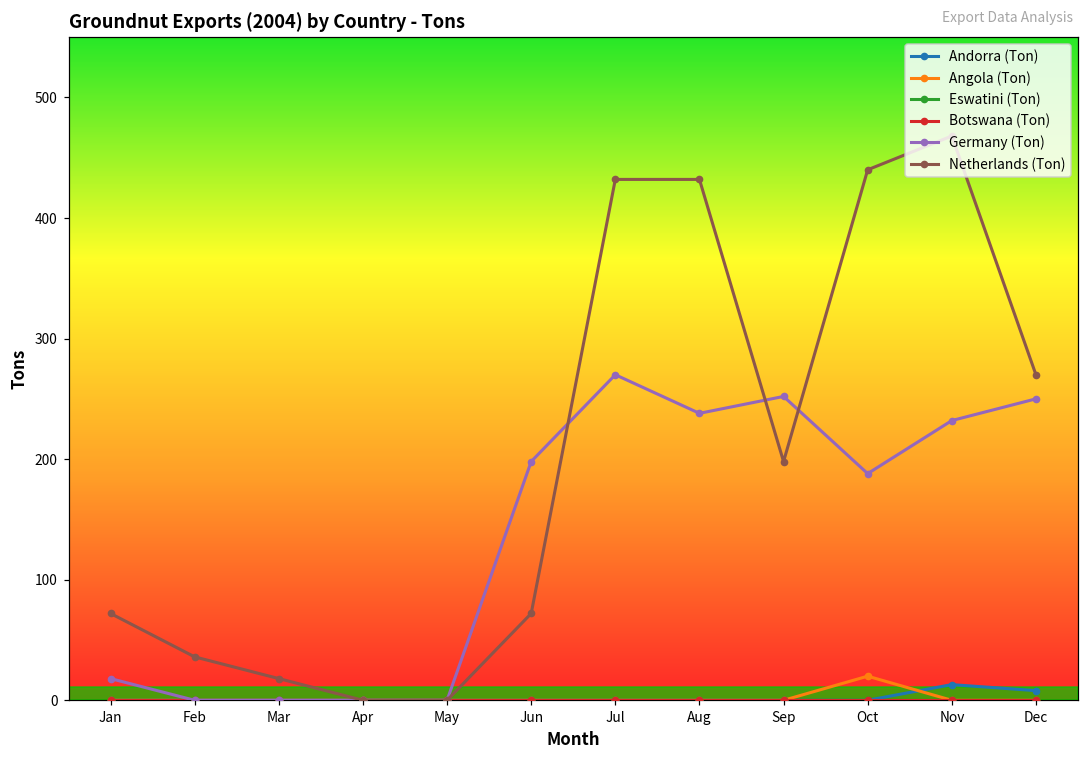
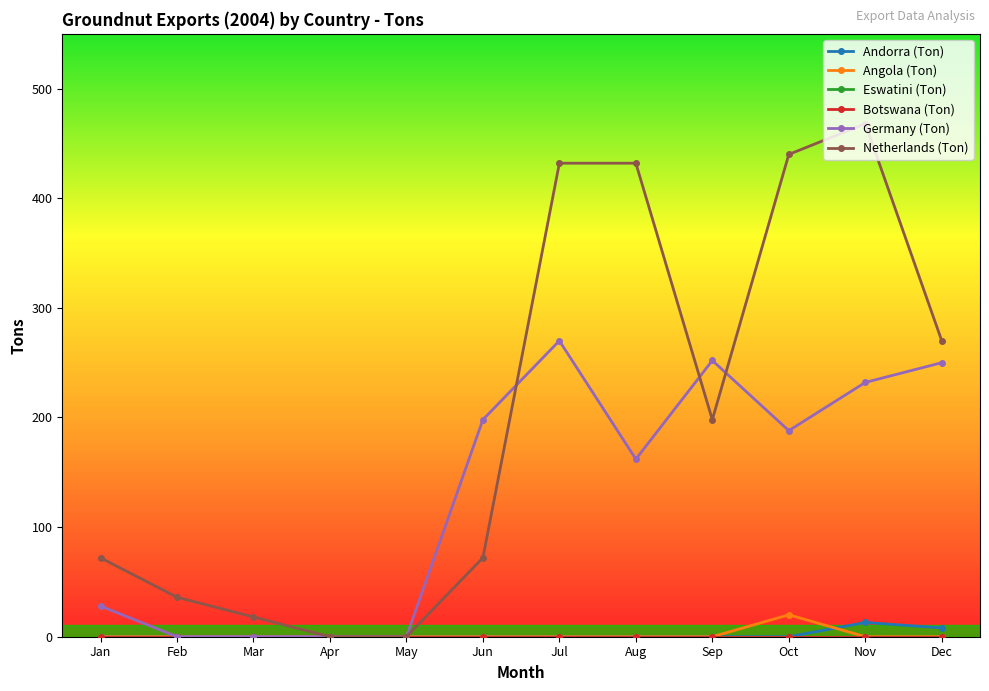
  {
    "Andorra (Ton)": {
      "Nov": 13
    },
    "Angola (Ton)": {
      "Oct": 20
    },
    "Germany (Ton)": {
-     "Jan": 18,
+     "Jan": 28,
      "Jun": 198,
      "Jul": 270,
-     "Aug": 238,
+     "Aug": 162,
      "Sep": 252,
      "Oct": 188,
      "Nov": 232,
      "Dec": 250
    },
    "Netherlands (Ton)": {
      "Jan": 72,
      "Feb": 36,
      "Mar": 18,
      "Jun": 72,
      "Jul": 432,
      "Aug": 432,
      "Sep": 198,
      "Oct": 440,
      "Dec": 270
    }
  }
